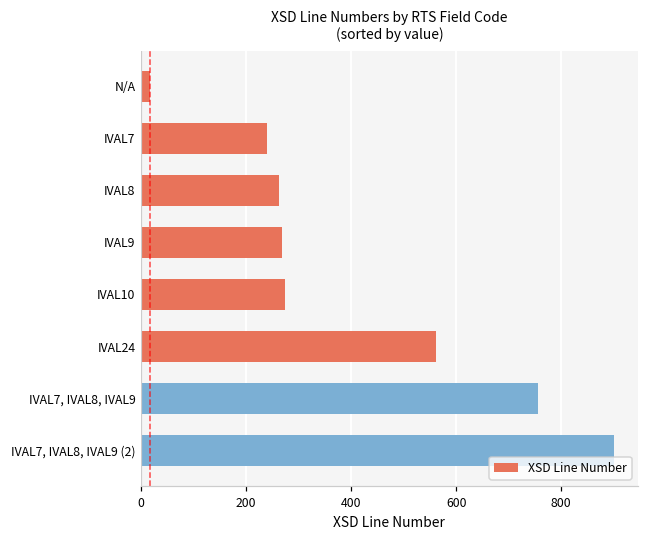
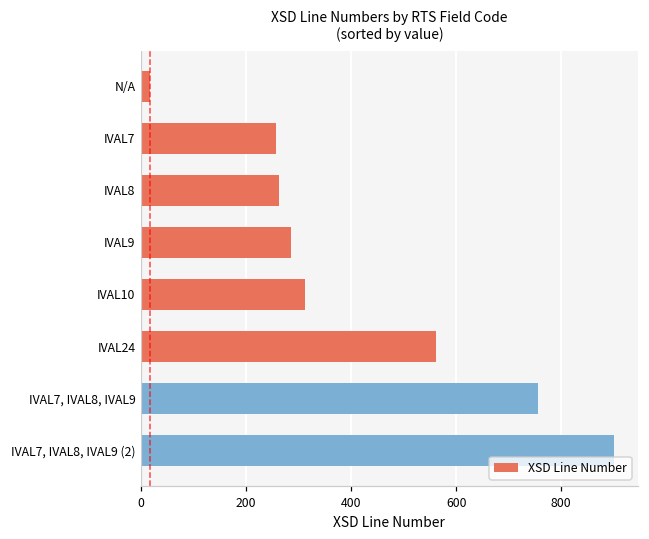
  {
    "N/A": 20,
-   "IVAL7": 240,
+   "IVAL7": 260,
    "IVAL8": 260,
-   "IVAL9": 270,
-   "IVAL10": 280,
+   "IVAL9": 290,
+   "IVAL10": 310,
    "IVAL24": 560,
    "IVAL7, IVAL8, IVAL9": 760,
    "IVAL7, IVAL8, IVAL9 (2)": 900
  }
